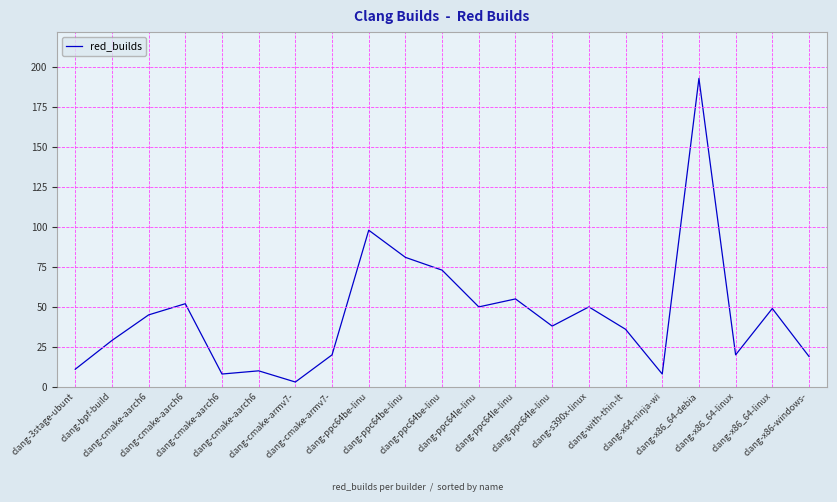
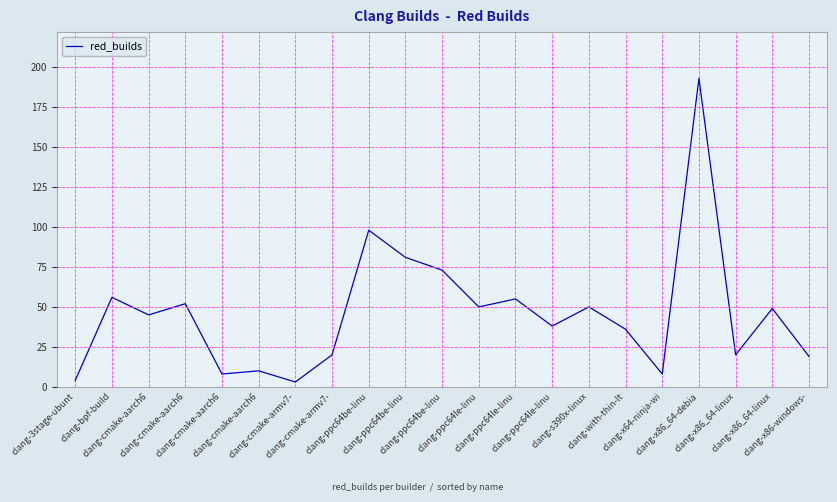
  {
-   "clang-3stage-ubunt": 11,
-   "clang-bpf-build": 29,
+   "clang-3stage-ubunt": 4,
+   "clang-bpf-build": 56,
    "clang-s390x-linux": 50,
    "clang-with-thin-lt": 36,
    "clang-x64-ninja-wi": 8,
    "clang-x86_64-debia": 193,
    "clang-x86-windows-": 19
  }
